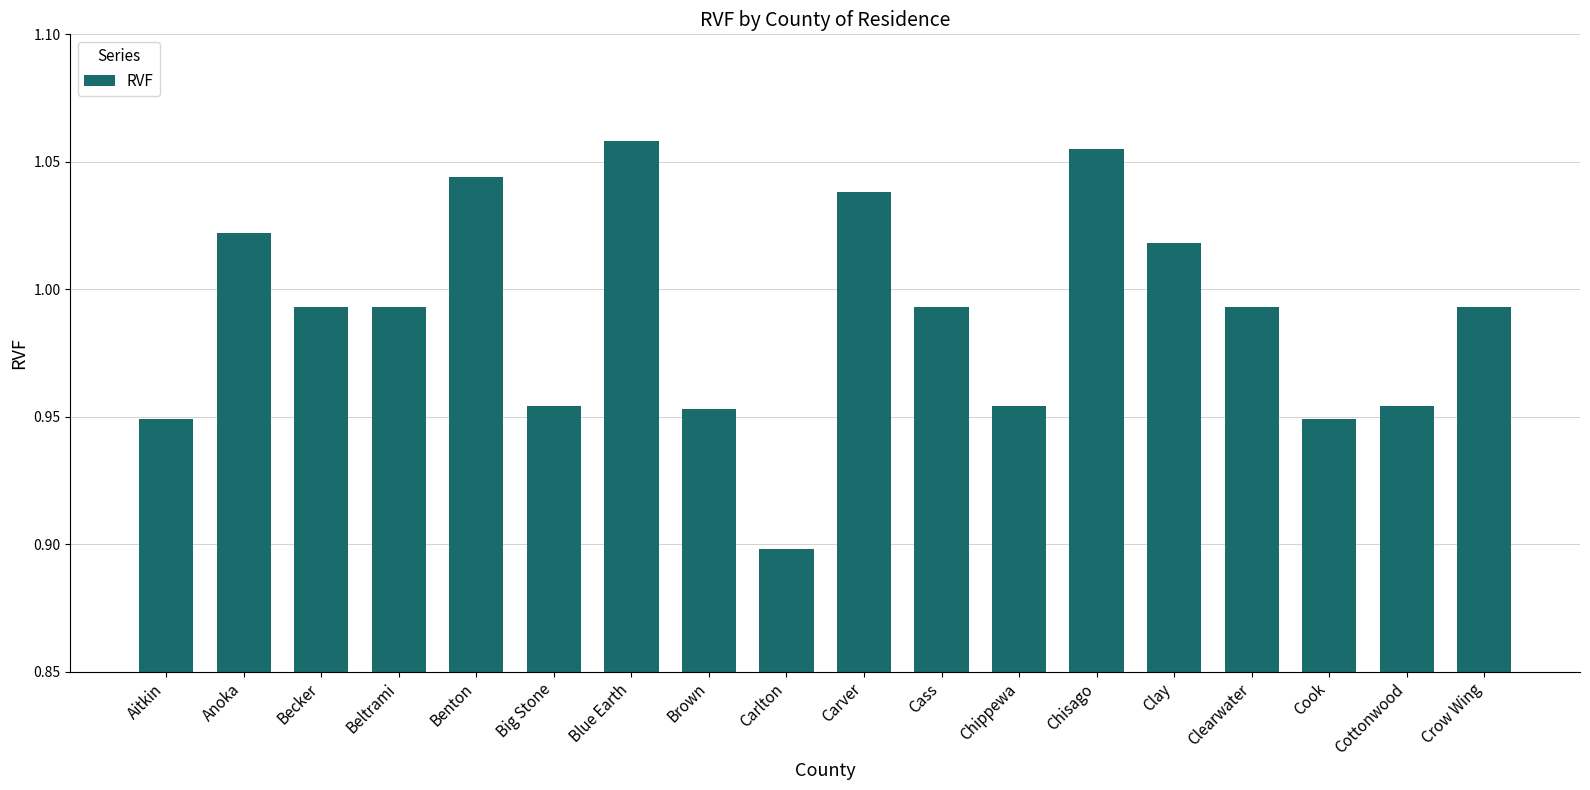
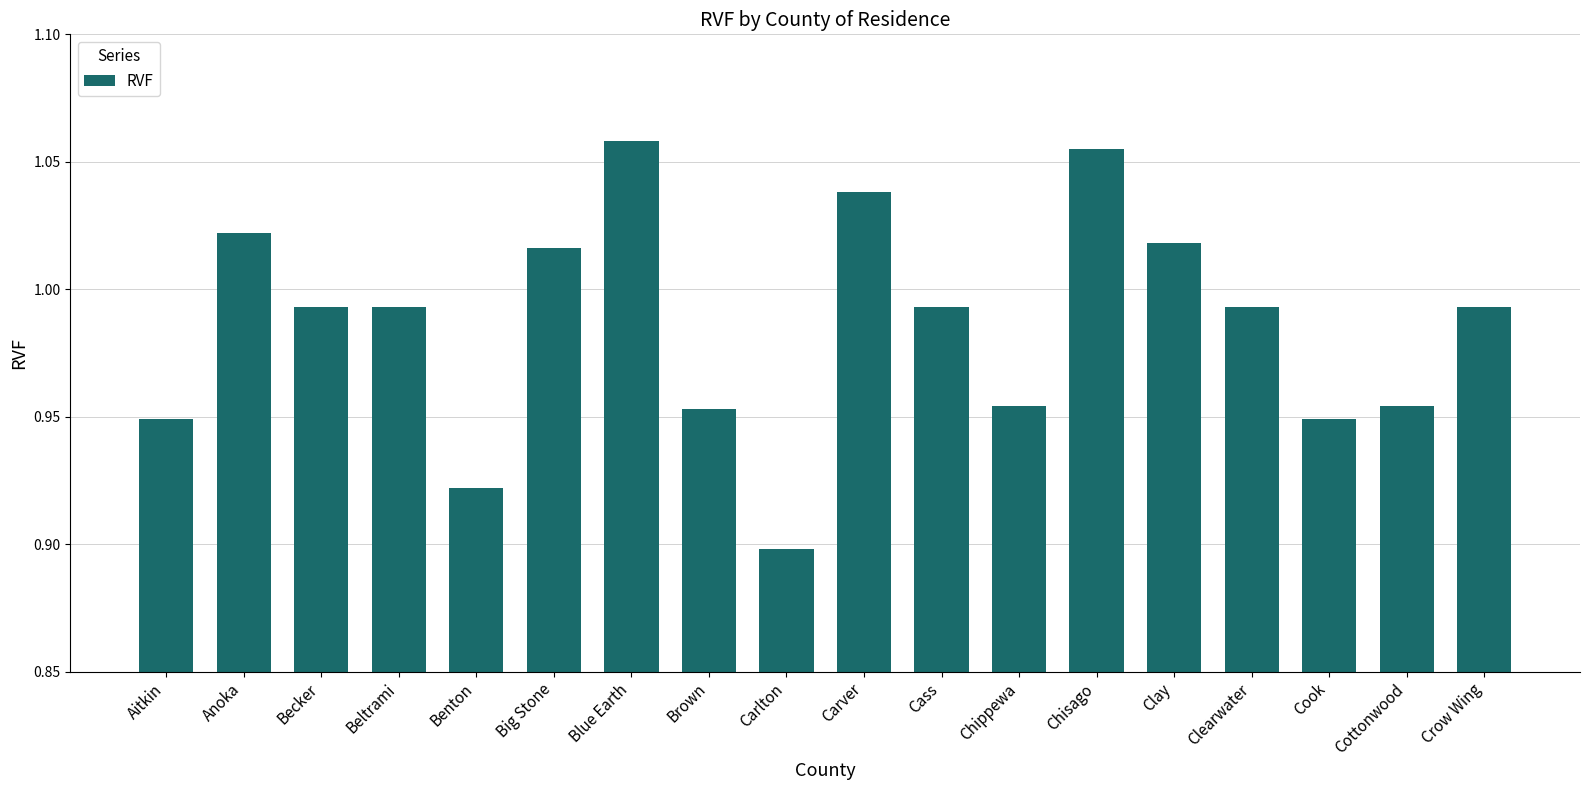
  {
    "Aitkin": 0.949,
    "Anoka": 1.022,
    "Becker": 0.993,
    "Beltrami": 0.993,
-   "Benton": 1.044,
-   "Big Stone": 0.954,
+   "Benton": 0.922,
+   "Big Stone": 1.016,
    "Blue Earth": 1.058,
    "Brown": 0.953,
    "Carlton": 0.898,
    "Carver": 1.038,
    "Cass": 0.993,
    "Chippewa": 0.954,
    "Chisago": 1.055,
    "Clay": 1.018,
    "Clearwater": 0.993,
    "Cook": 0.949,
    "Cottonwood": 0.954,
    "Crow Wing": 0.993
  }
